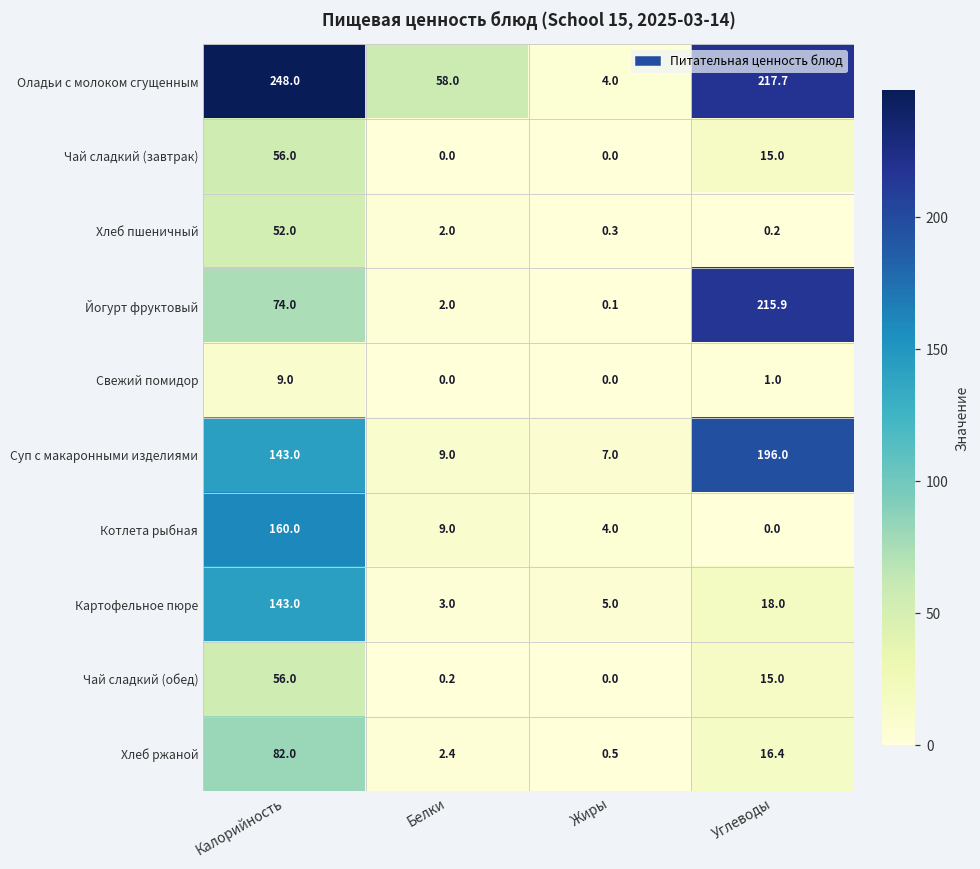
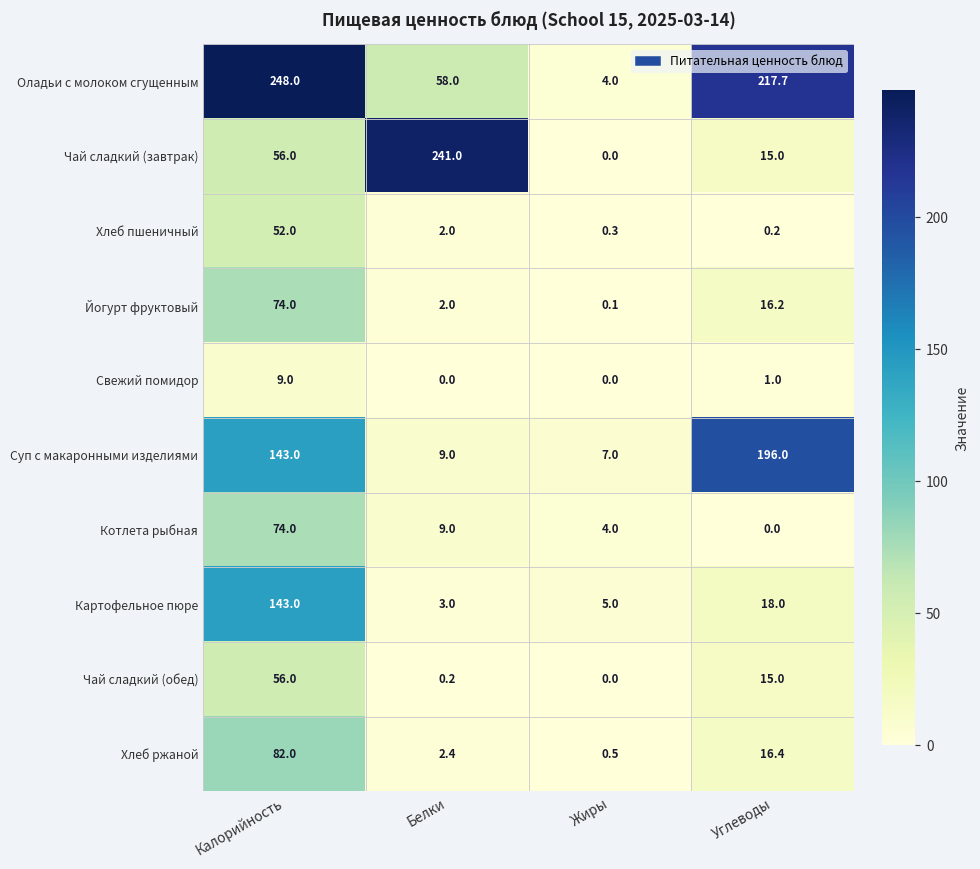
  {
    "Оладьи с молоком сгущенным": {
      "Калорийность": 248.0,
      "Белки": 58.0,
      "Жиры": 4.0,
      "Углеводы": 217.7
    },
    "Чай сладкий (завтрак)": {
      "Калорийность": 56.0,
-     "Белки": 0.0,
+     "Белки": 241.0,
      "Жиры": 0.0,
      "Углеводы": 15.0
    },
    "Хлеб пшеничный": {
      "Калорийность": 52.0,
      "Белки": 2.0,
      "Жиры": 0.3,
      "Углеводы": 0.2
    },
    "Йогурт фруктовый": {
      "Калорийность": 74.0,
      "Белки": 2.0,
      "Жиры": 0.1,
-     "Углеводы": 215.9
+     "Углеводы": 16.2
    },
    "Свежий помидор": {
      "Калорийность": 9.0,
      "Белки": 0.0,
      "Жиры": 0.0,
      "Углеводы": 1.0
    },
    "Суп с макаронными изделиями": {
      "Калорийность": 143.0,
      "Белки": 9.0,
      "Жиры": 7.0,
      "Углеводы": 196.0
    },
    "Котлета рыбная": {
-     "Калорийность": 160.0,
+     "Калорийность": 74.0,
      "Белки": 9.0,
      "Жиры": 4.0,
      "Углеводы": 0.0
    },
    "Картофельное пюре": {
      "Калорийность": 143.0,
      "Белки": 3.0,
      "Жиры": 5.0,
      "Углеводы": 18.0
    },
    "Чай сладкий (обед)": {
      "Калорийность": 56.0,
      "Белки": 0.2,
      "Жиры": 0.0,
      "Углеводы": 15.0
    },
    "Хлеб ржаной": {
      "Калорийность": 82.0,
      "Белки": 2.4,
      "Жиры": 0.5,
      "Углеводы": 16.4
    }
  }
